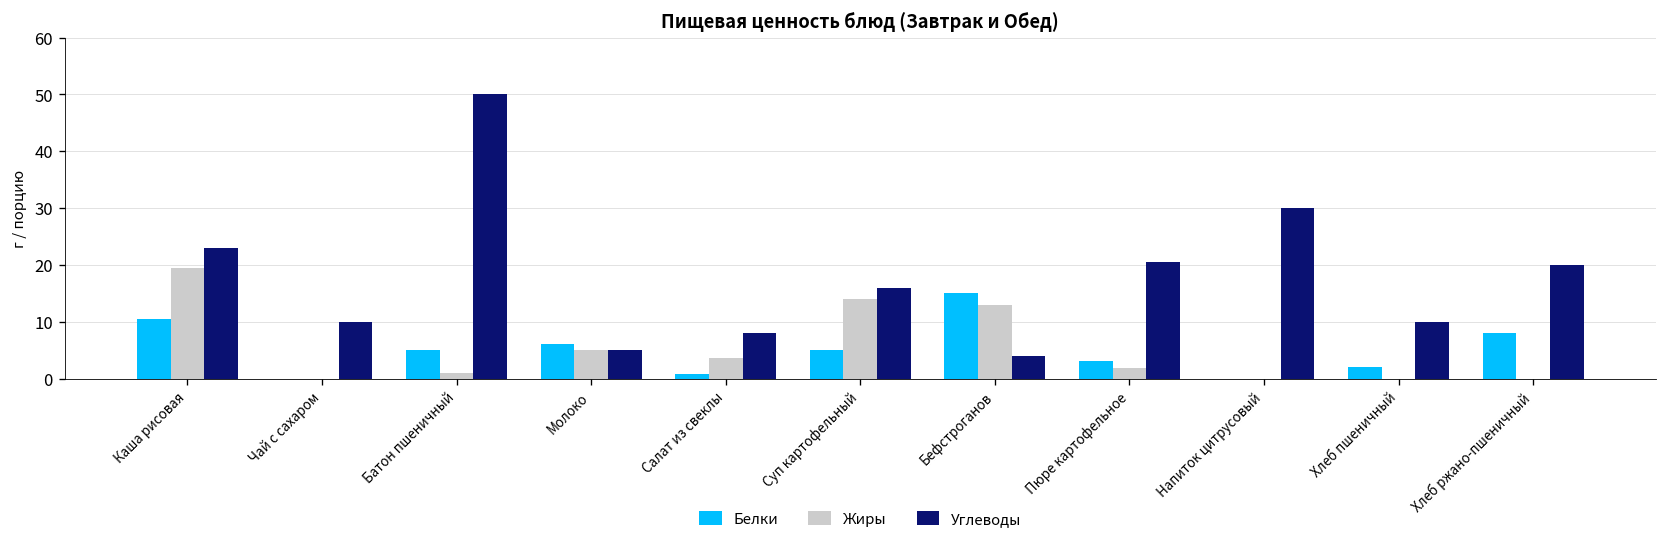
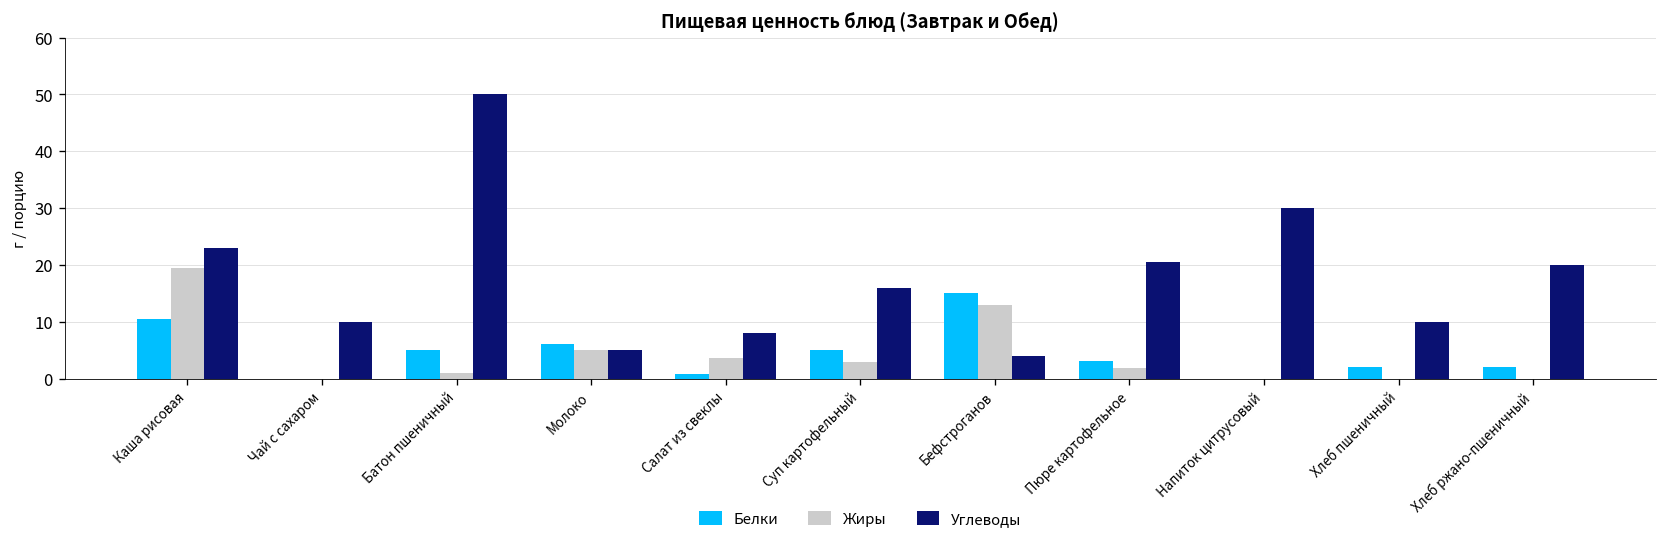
  {
    "Белки": {
      "Каша рисовая": 10,
      "Чай с сахаром": 0,
      "Батон пшеничный": 5,
      "Молоко": 6,
      "Салат из свеклы": 1,
      "Суп картофельный": 5,
      "Бефстроганов": 15,
      "Пюре картофельное": 3,
      "Напиток цитрусовый": 0,
      "Хлеб пшеничный": 2,
-     "Хлеб ржано-пшеничный": 8
+     "Хлеб ржано-пшеничный": 2
    },
    "Жиры": {
      "Каша рисовая": 20,
      "Чай с сахаром": 0,
      "Батон пшеничный": 1,
      "Молоко": 5,
      "Салат из свеклы": 4,
-     "Суп картофельный": 14,
+     "Суп картофельный": 3,
      "Бефстроганов": 13,
      "Пюре картофельное": 2,
      "Напиток цитрусовый": 0,
      "Хлеб пшеничный": 0,
      "Хлеб ржано-пшеничный": 0
    },
    "Углеводы": {
      "Каша рисовая": 23,
      "Чай с сахаром": 10,
      "Батон пшеничный": 50,
      "Молоко": 5,
      "Салат из свеклы": 8,
      "Суп картофельный": 16,
      "Бефстроганов": 4,
      "Пюре картофельное": 20,
      "Напиток цитрусовый": 30,
      "Хлеб пшеничный": 10,
      "Хлеб ржано-пшеничный": 20
    }
  }
